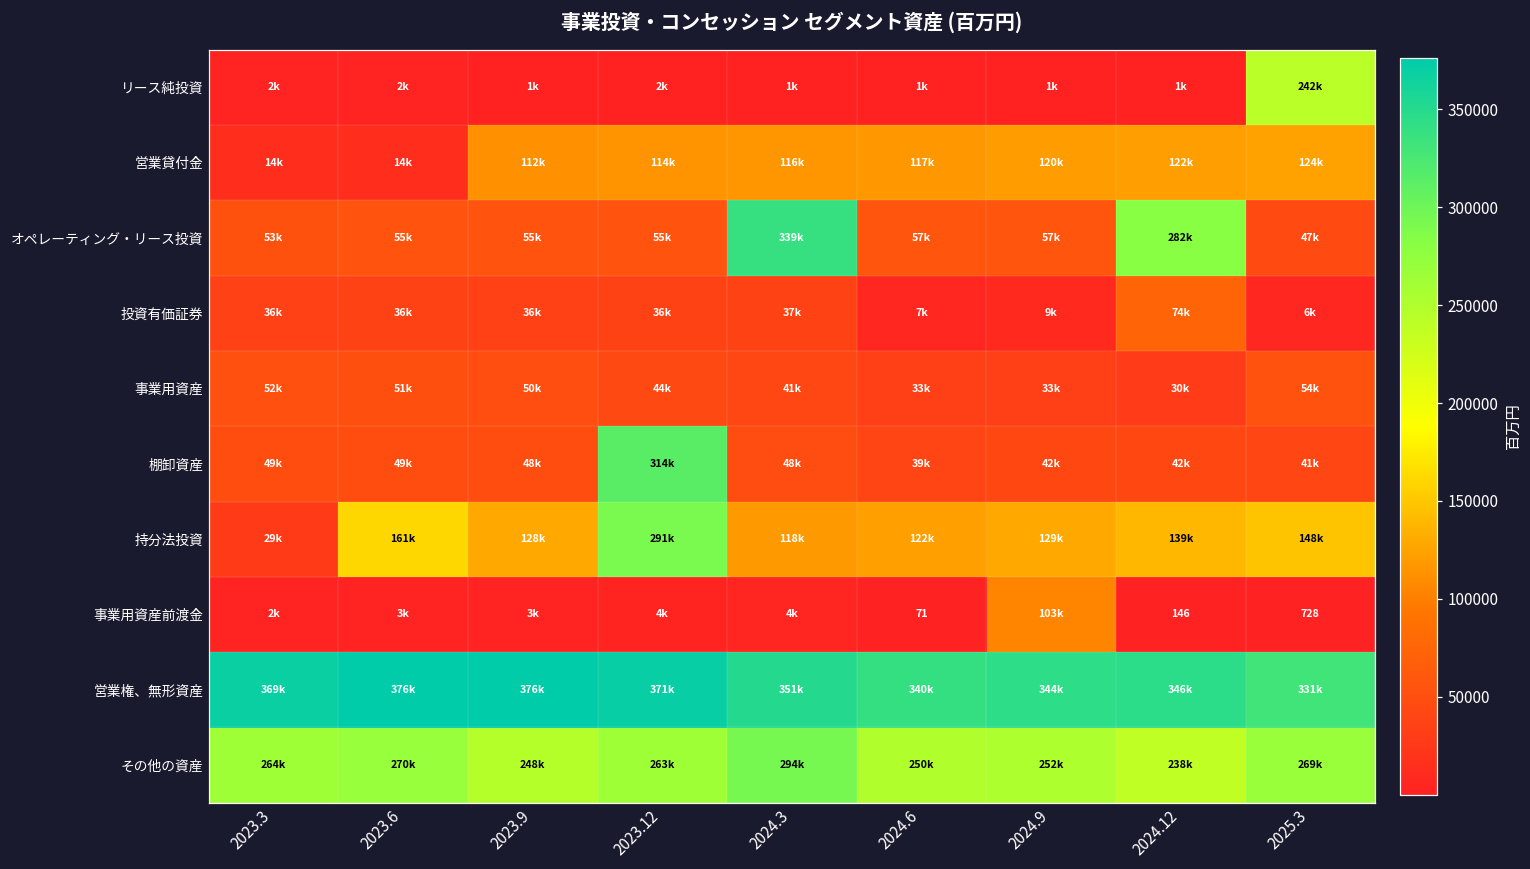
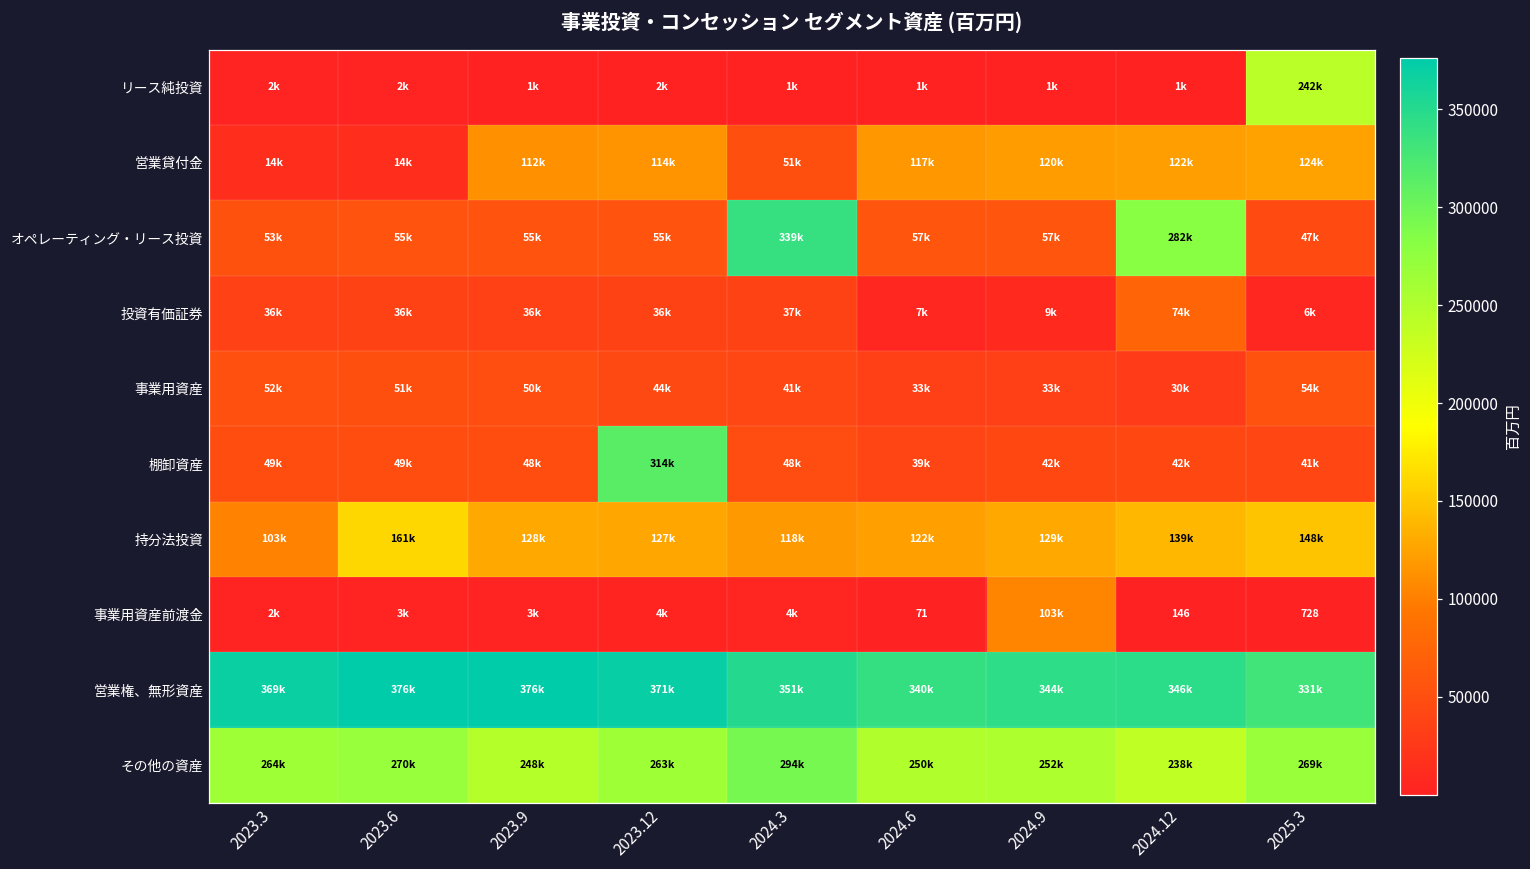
  {
    "リース純投資": {
      "2023.3": "2k",
      "2023.6": "2k",
      "2023.9": "1k",
      "2023.12": "2k",
      "2024.3": "1k",
      "2024.6": "1k",
      "2024.9": "1k",
      "2024.12": "1k",
      "2025.3": "242k"
    },
    "営業貸付金": {
      "2023.3": "14k",
      "2023.6": "14k",
      "2023.9": "112k",
      "2023.12": "114k",
-     "2024.3": "116k",
+     "2024.3": "51k",
      "2024.6": "117k",
      "2024.9": "120k",
      "2024.12": "122k",
      "2025.3": "124k"
    },
    "オペレーティング・リース投資": {
      "2023.3": "53k",
      "2023.6": "55k",
      "2023.9": "55k",
      "2023.12": "55k",
      "2024.3": "339k",
      "2024.6": "57k",
      "2024.9": "57k",
      "2024.12": "282k",
      "2025.3": "47k"
    },
    "投資有価証券": {
      "2023.3": "36k",
      "2023.6": "36k",
      "2023.9": "36k",
      "2023.12": "36k",
      "2024.3": "37k",
      "2024.6": "7k",
      "2024.9": "9k",
      "2024.12": "74k",
      "2025.3": "6k"
    },
    "事業用資産": {
      "2023.3": "52k",
      "2023.6": "51k",
      "2023.9": "50k",
      "2023.12": "44k",
      "2024.3": "41k",
      "2024.6": "33k",
      "2024.9": "33k",
      "2024.12": "30k",
      "2025.3": "54k"
    },
    "棚卸資産": {
      "2023.3": "49k",
      "2023.6": "49k",
      "2023.9": "48k",
      "2023.12": "314k",
      "2024.3": "48k",
      "2024.6": "39k",
      "2024.9": "42k",
      "2024.12": "42k",
      "2025.3": "41k"
    },
    "持分法投資": {
-     "2023.3": "29k",
+     "2023.3": "103k",
      "2023.6": "161k",
      "2023.9": "128k",
-     "2023.12": "291k",
+     "2023.12": "127k",
      "2024.3": "118k",
      "2024.6": "122k",
      "2024.9": "129k",
      "2024.12": "139k",
      "2025.3": "148k"
    },
    "事業用資産前渡金": {
      "2023.3": "2k",
      "2023.6": "3k",
      "2023.9": "3k",
      "2023.12": "4k",
      "2024.3": "4k",
      "2024.6": "71",
      "2024.9": "103k",
      "2024.12": "146",
      "2025.3": "728"
    },
    "営業権、無形資産": {
      "2023.3": "369k",
      "2023.6": "376k",
      "2023.9": "376k",
      "2023.12": "371k",
      "2024.3": "351k",
      "2024.6": "340k",
      "2024.9": "344k",
      "2024.12": "346k",
      "2025.3": "331k"
    },
    "その他の資産": {
      "2023.3": "264k",
      "2023.6": "270k",
      "2023.9": "248k",
      "2023.12": "263k",
      "2024.3": "294k",
      "2024.6": "250k",
      "2024.9": "252k",
      "2024.12": "238k",
      "2025.3": "269k"
    }
  }
